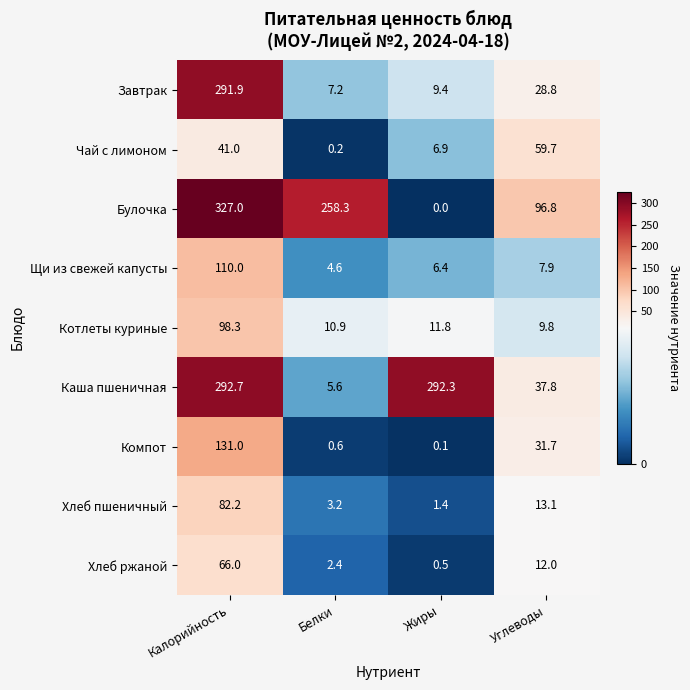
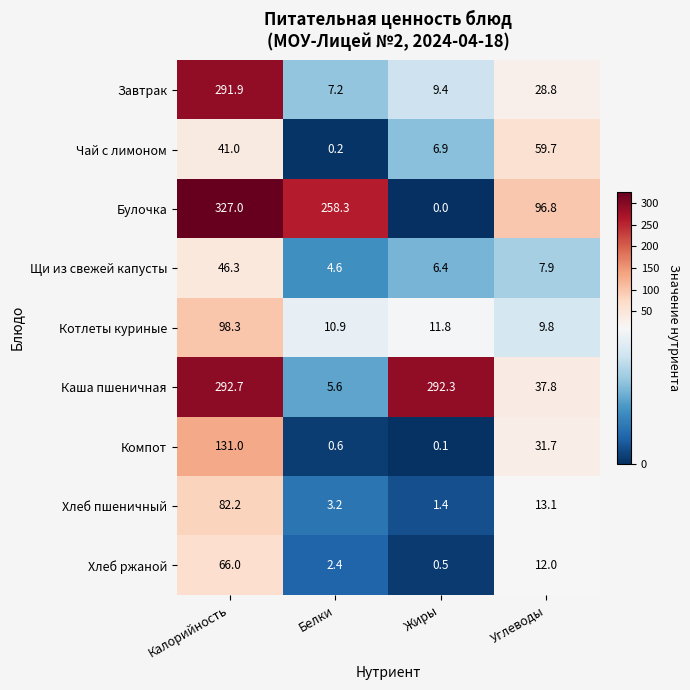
  {
    "Завтрак": {
      "Калорийность": 291.9,
      "Белки": 7.2,
      "Жиры": 9.4,
      "Углеводы": 28.8
    },
    "Чай с лимоном": {
      "Калорийность": 41.0,
      "Белки": 0.2,
      "Жиры": 6.9,
      "Углеводы": 59.7
    },
    "Булочка": {
      "Калорийность": 327.0,
      "Белки": 258.3,
      "Жиры": 0.0,
      "Углеводы": 96.8
    },
    "Щи из свежей капусты": {
-     "Калорийность": 110.0,
+     "Калорийность": 46.3,
      "Белки": 4.6,
      "Жиры": 6.4,
      "Углеводы": 7.9
    },
    "Котлеты куриные": {
      "Калорийность": 98.3,
      "Белки": 10.9,
      "Жиры": 11.8,
      "Углеводы": 9.8
    },
    "Каша пшеничная": {
      "Калорийность": 292.7,
      "Белки": 5.6,
      "Жиры": 292.3,
      "Углеводы": 37.8
    },
    "Компот": {
      "Калорийность": 131.0,
      "Белки": 0.6,
      "Жиры": 0.1,
      "Углеводы": 31.7
    },
    "Хлеб пшеничный": {
      "Калорийность": 82.2,
      "Белки": 3.2,
      "Жиры": 1.4,
      "Углеводы": 13.1
    },
    "Хлеб ржаной": {
      "Калорийность": 66.0,
      "Белки": 2.4,
      "Жиры": 0.5,
      "Углеводы": 12.0
    }
  }
